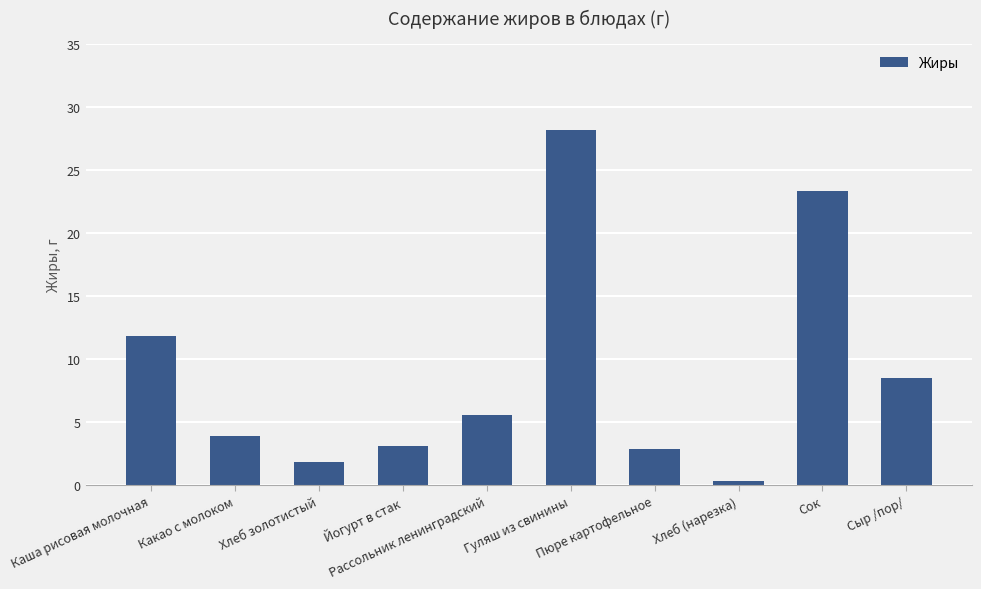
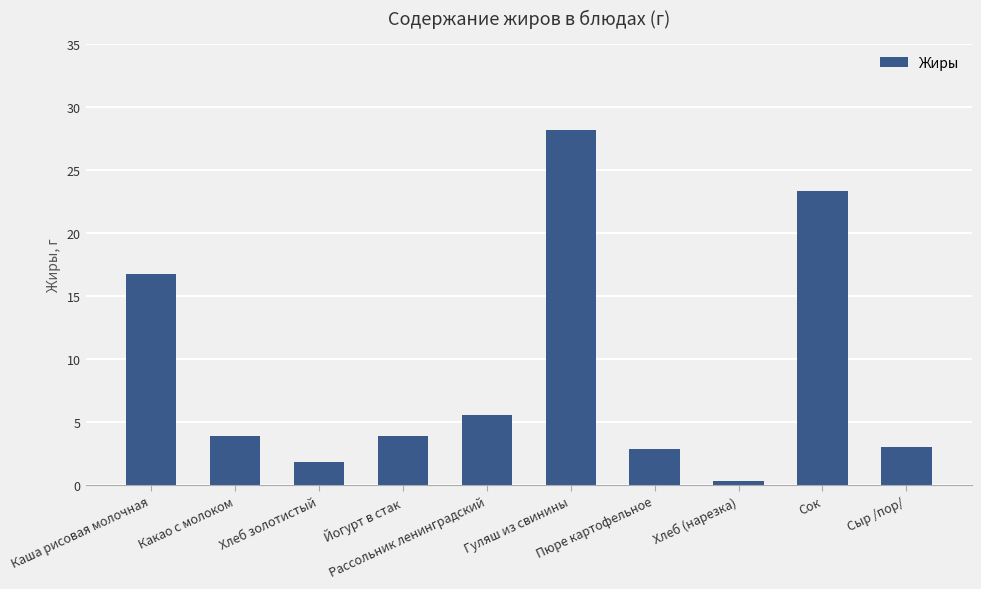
  {
-   "Каша рисовая молочная": 11.8,
+   "Каша рисовая молочная": 16.8,
    "Какао с молоком": 3.9,
    "Хлеб золотистый": 1.8,
-   "Йогурт в стак": 3.1,
+   "Йогурт в стак": 3.9,
    "Рассольник ленинградский": 5.5,
    "Гуляш из свинины": 28.2,
    "Пюре картофельное": 2.9,
    "Хлеб (нарезка)": 0.3,
    "Сок": 23.3,
-   "Сыр /пор/": 8.5
+   "Сыр /пор/": 3.0
  }
